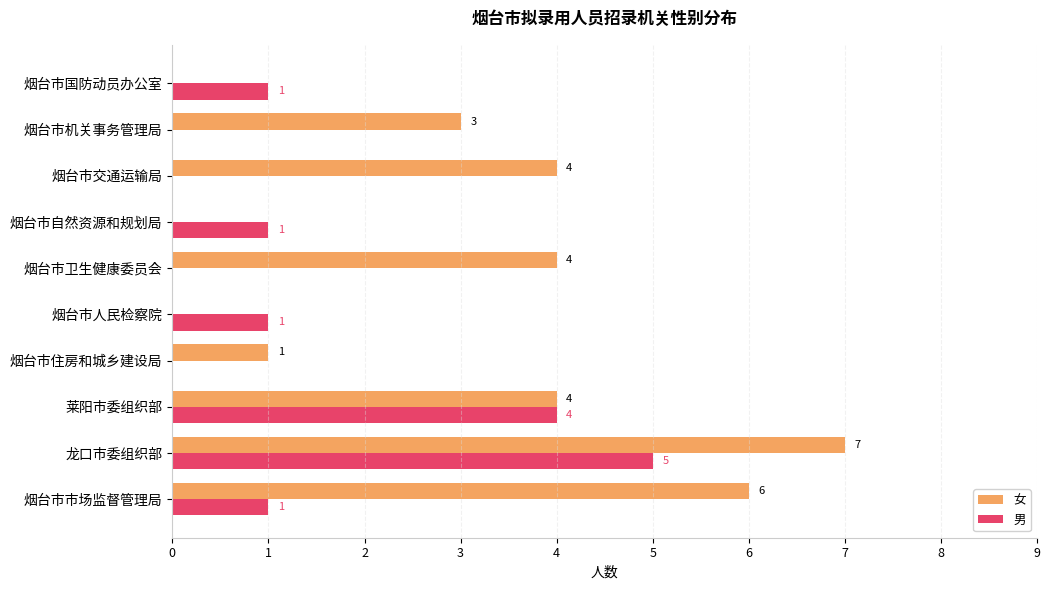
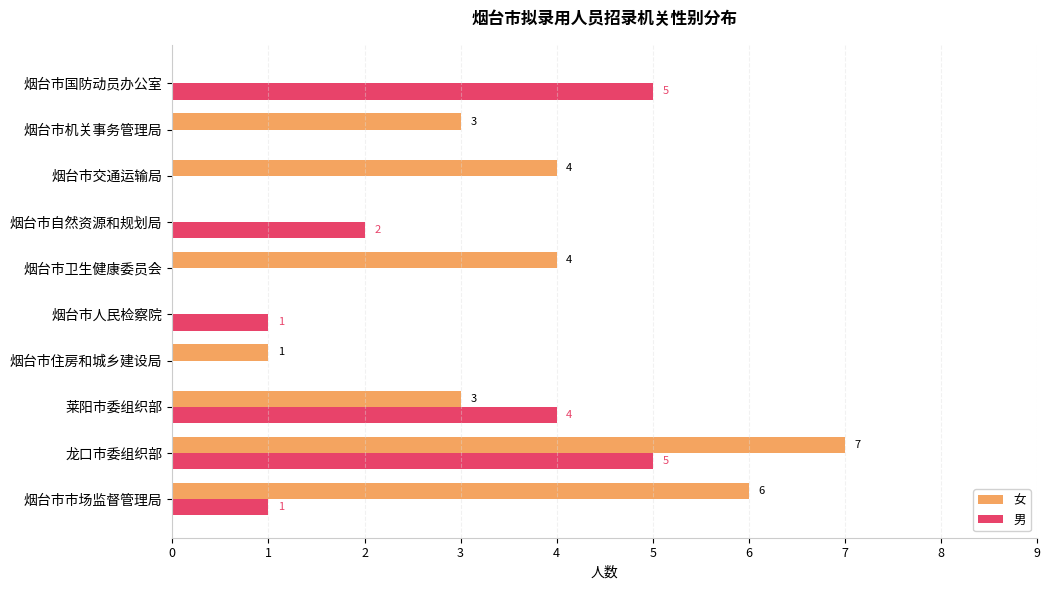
  {
    "女": {
      "烟台市机关事务管理局": 3,
      "烟台市交通运输局": 4,
      "烟台市卫生健康委员会": 4,
      "烟台市住房和城乡建设局": 1,
-     "莱阳市委组织部": 4,
+     "莱阳市委组织部": 3,
      "龙口市委组织部": 7,
      "烟台市市场监督管理局": 6
    },
    "男": {
-     "烟台市国防动员办公室": 1,
-     "烟台市自然资源和规划局": 1,
+     "烟台市国防动员办公室": 5,
+     "烟台市自然资源和规划局": 2,
      "烟台市人民检察院": 1,
      "莱阳市委组织部": 4,
      "龙口市委组织部": 5,
      "烟台市市场监督管理局": 1
    }
  }
